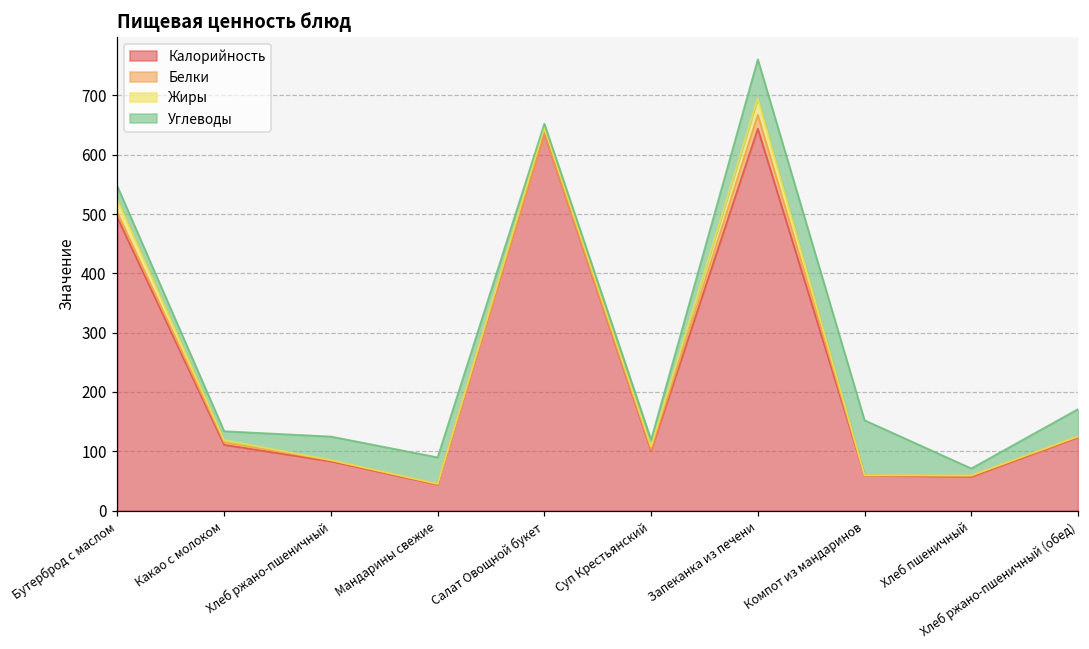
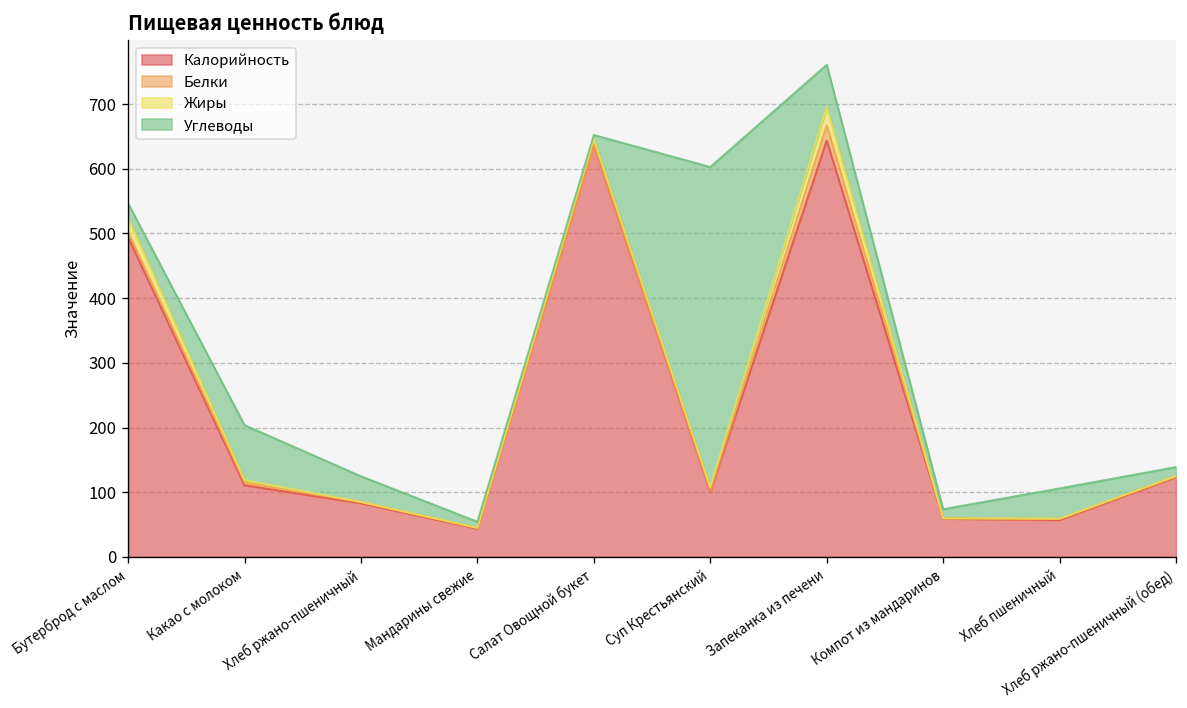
  {
    "Калорийность": {
      "Бутерброд с маслом": 490,
      "Запеканка из печени": 640
    },
    "Углеводы": {
      "Бутерброд с маслом": 20,
-     "Какао с молоком": 10,
+     "Какао с молоком": 80,
      "Хлеб ржано-пшеничный": 40,
-     "Мандарины свежие": 40,
+     "Мандарины свежие": 10,
      "Салат Овощной букет": 10,
-     "Суп Крестьянский": 10,
+     "Суп Крестьянский": 500,
      "Запеканка из печени": 70,
-     "Компот из мандаринов": 90,
-     "Хлеб пшеничный": 10,
-     "Хлеб ржано-пшеничный (обед)": 50
+     "Компот из мандаринов": 10,
+     "Хлеб пшеничный": 50,
+     "Хлеб ржано-пшеничный (обед)": 10
    }
  }
